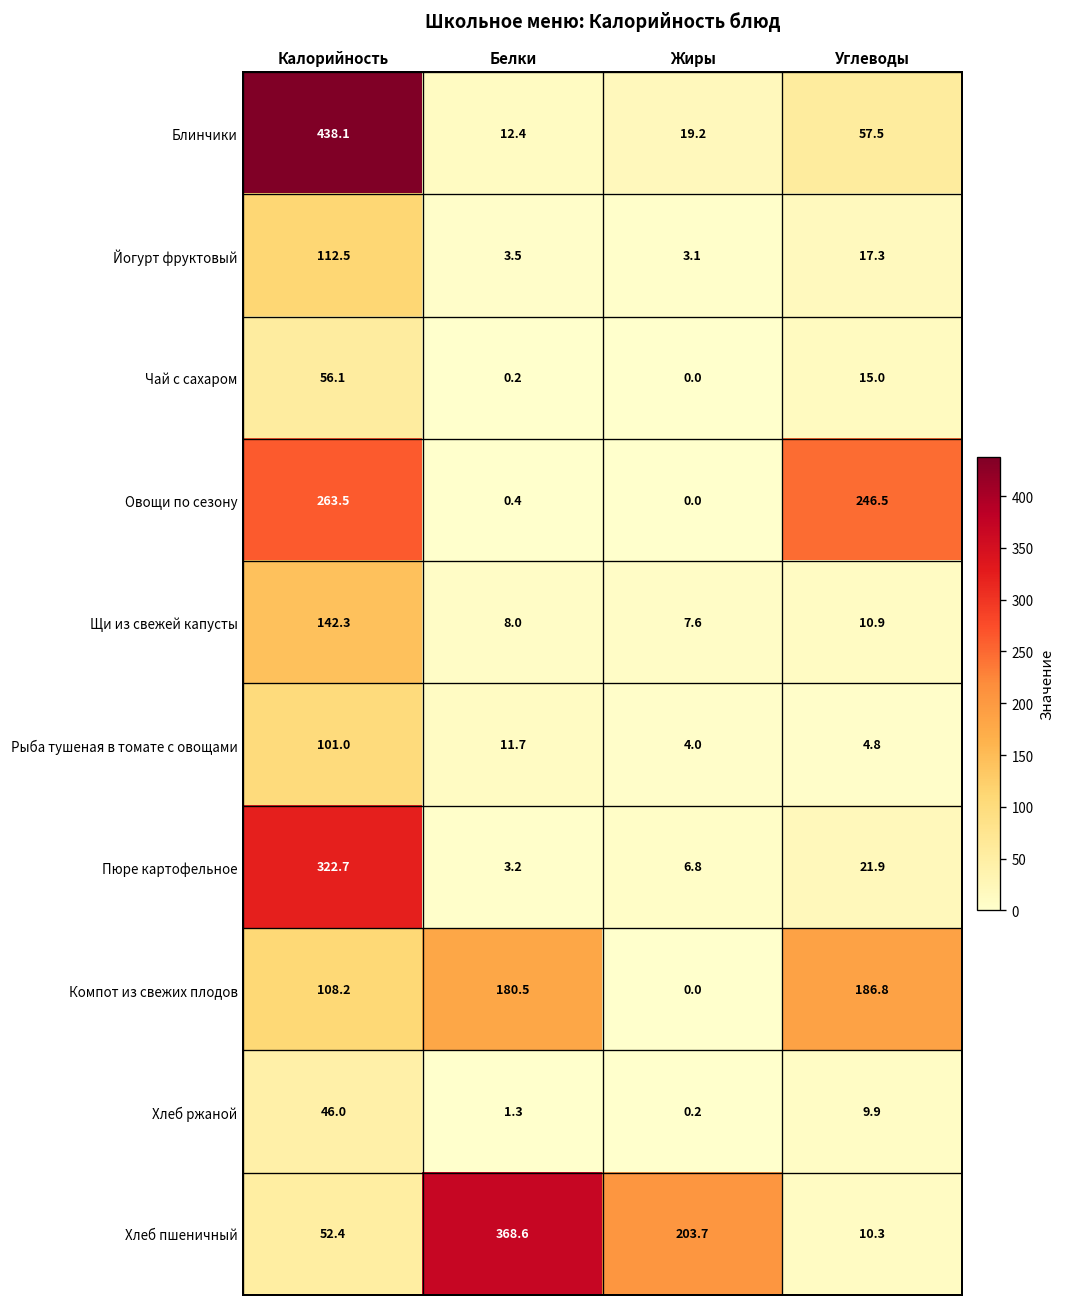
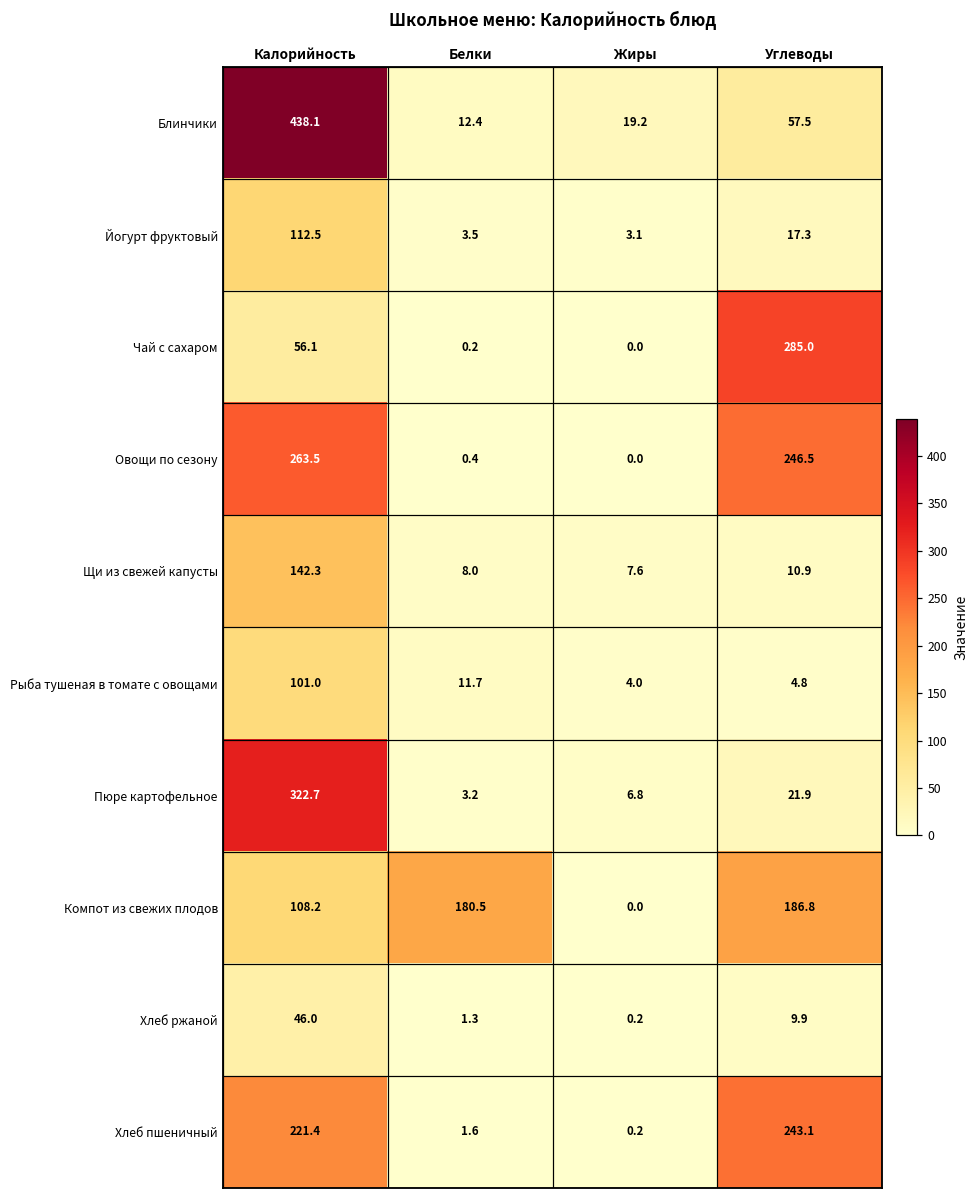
  {
    "Блинчики": {
      "Калорийность": 438.1,
      "Белки": 12.4,
      "Жиры": 19.2,
      "Углеводы": 57.5
    },
    "Йогурт фруктовый": {
      "Калорийность": 112.5,
      "Белки": 3.5,
      "Жиры": 3.1,
      "Углеводы": 17.3
    },
    "Чай с сахаром": {
      "Калорийность": 56.1,
      "Белки": 0.2,
      "Жиры": 0.0,
-     "Углеводы": 15.0
+     "Углеводы": 285.0
    },
    "Овощи по сезону": {
      "Калорийность": 263.5,
      "Белки": 0.4,
      "Жиры": 0.0,
      "Углеводы": 246.5
    },
    "Щи из свежей капусты": {
      "Калорийность": 142.3,
      "Белки": 8.0,
      "Жиры": 7.6,
      "Углеводы": 10.9
    },
    "Рыба тушеная в томате с овощами": {
      "Калорийность": 101.0,
      "Белки": 11.7,
      "Жиры": 4.0,
      "Углеводы": 4.8
    },
    "Пюре картофельное": {
      "Калорийность": 322.7,
      "Белки": 3.2,
      "Жиры": 6.8,
      "Углеводы": 21.9
    },
    "Компот из свежих плодов": {
      "Калорийность": 108.2,
      "Белки": 180.5,
      "Жиры": 0.0,
      "Углеводы": 186.8
    },
    "Хлеб ржаной": {
      "Калорийность": 46.0,
      "Белки": 1.3,
      "Жиры": 0.2,
      "Углеводы": 9.9
    },
    "Хлеб пшеничный": {
-     "Калорийность": 52.4,
-     "Белки": 368.6,
-     "Жиры": 203.7,
-     "Углеводы": 10.3
+     "Калорийность": 221.4,
+     "Белки": 1.6,
+     "Жиры": 0.2,
+     "Углеводы": 243.1
    }
  }
